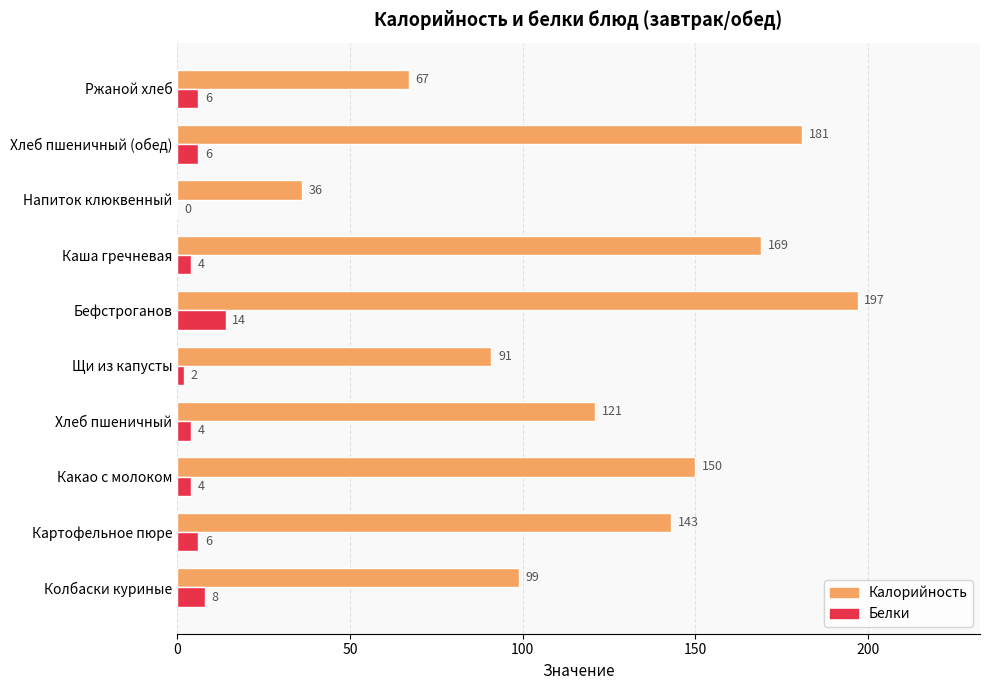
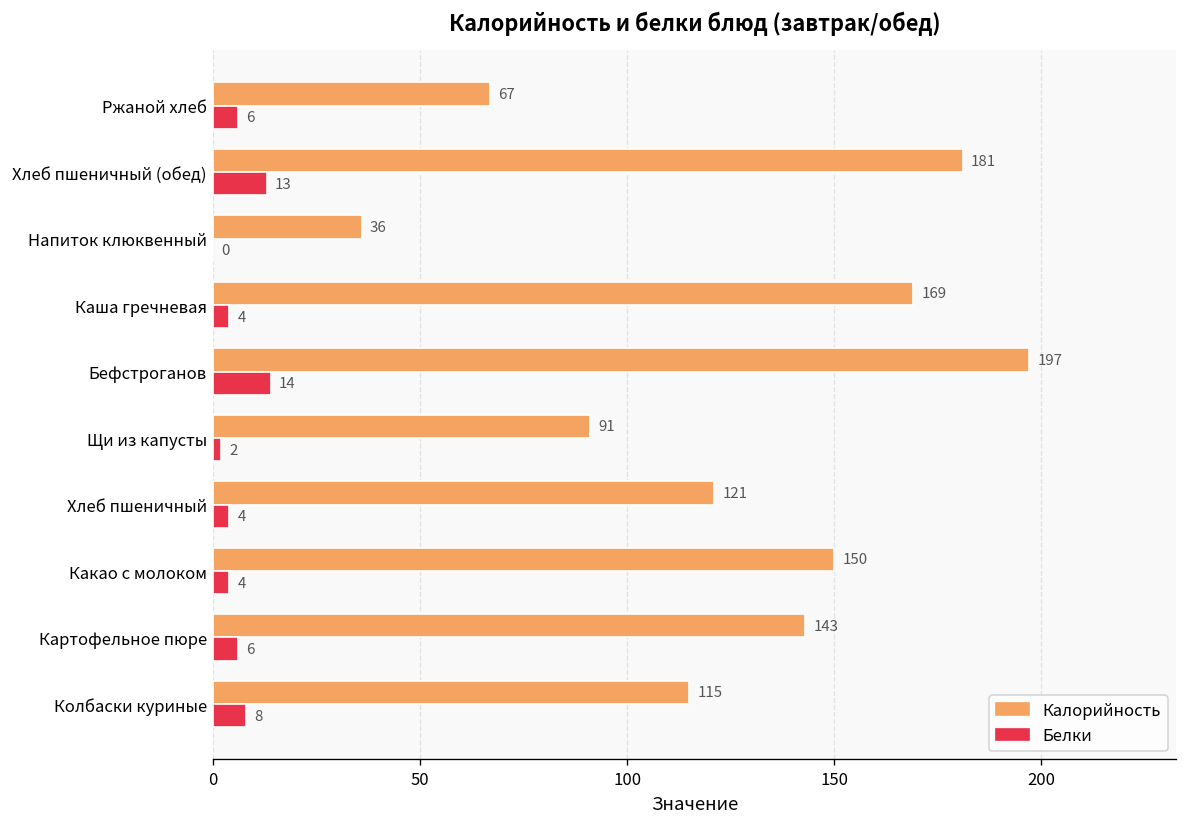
  {
    "Калорийность": {
      "Ржаной хлеб": 67,
      "Хлеб пшеничный (обед)": 181,
      "Напиток клюквенный": 36,
      "Каша гречневая": 169,
      "Бефстроганов": 197,
      "Щи из капусты": 91,
      "Хлеб пшеничный": 121,
      "Какао с молоком": 150,
      "Картофельное пюре": 143,
-     "Колбаски куриные": 99
+     "Колбаски куриные": 115
    },
    "Белки": {
      "Ржаной хлеб": 6,
-     "Хлеб пшеничный (обед)": 6,
+     "Хлеб пшеничный (обед)": 13,
      "Напиток клюквенный": 0,
      "Каша гречневая": 4,
      "Бефстроганов": 14,
      "Щи из капусты": 2,
      "Хлеб пшеничный": 4,
      "Какао с молоком": 4,
      "Картофельное пюре": 6,
      "Колбаски куриные": 8
    }
  }
